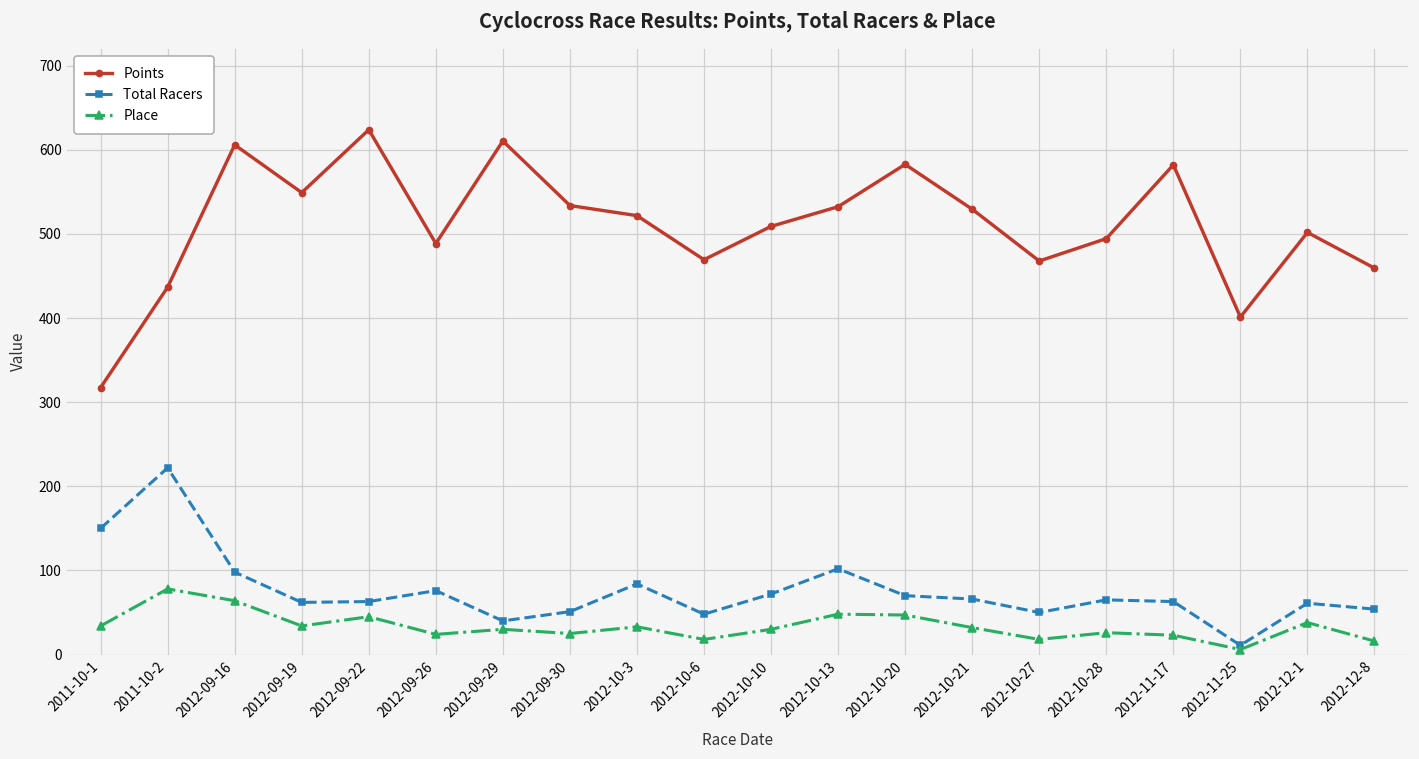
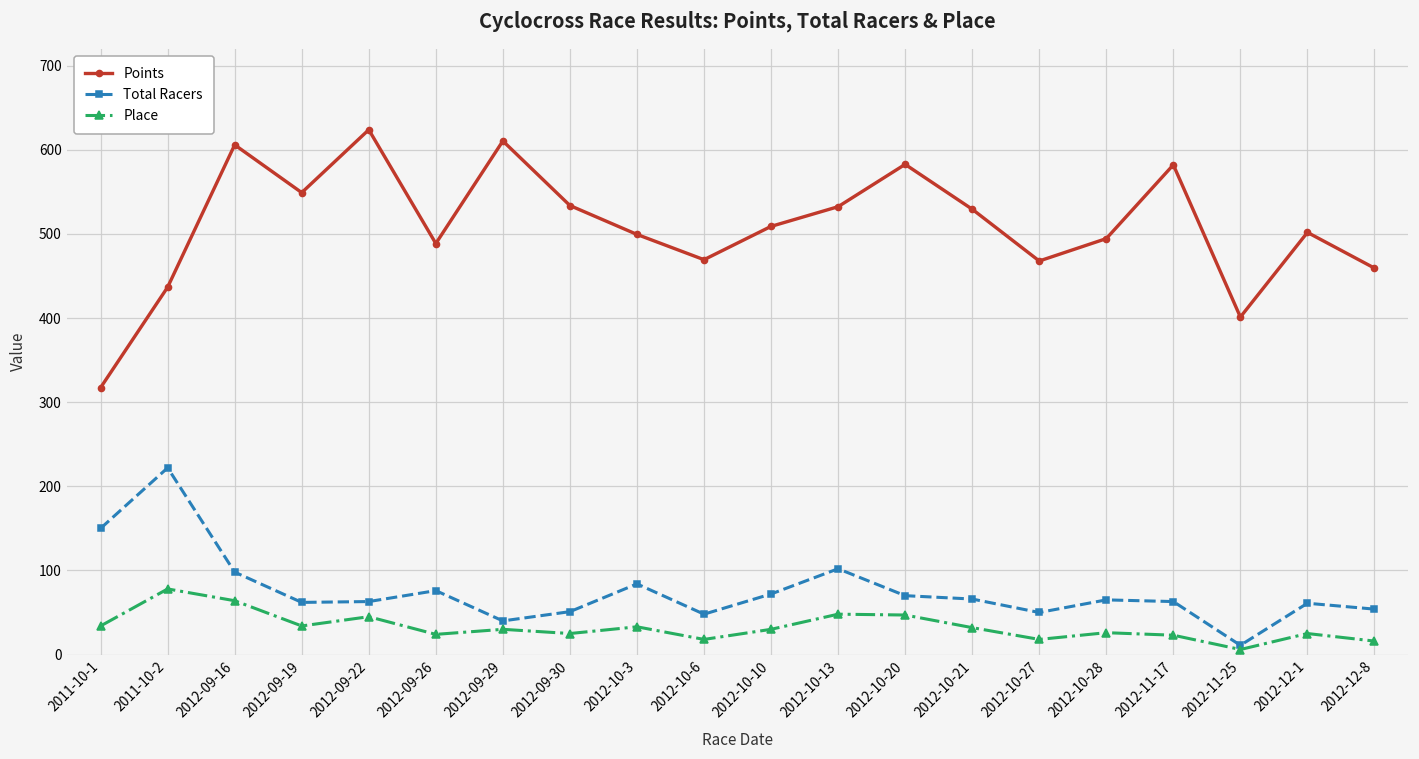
  {
    "Points": {
      "2011-10-1": 320,
      "2011-10-2": 440,
      "2012-09-16": 610,
      "2012-09-19": 550,
      "2012-09-22": 620,
      "2012-09-26": 490,
      "2012-09-29": 610,
      "2012-09-30": 530,
-     "2012-10-3": 520,
+     "2012-10-3": 500,
      "2012-10-6": 470,
      "2012-10-10": 510,
      "2012-10-13": 530,
      "2012-10-20": 580,
      "2012-10-21": 530,
      "2012-10-27": 470,
      "2012-10-28": 490,
      "2012-11-17": 580,
      "2012-11-25": 400,
      "2012-12-1": 500,
      "2012-12-8": 460
    },
    "Total Racers": {
      "2011-10-1": 150,
      "2011-10-2": 220,
      "2012-09-16": 100,
      "2012-09-19": 60,
      "2012-09-22": 60,
      "2012-09-26": 80,
      "2012-09-29": 40,
      "2012-09-30": 50,
      "2012-10-3": 80,
      "2012-10-6": 50,
      "2012-10-10": 70,
      "2012-10-13": 100,
      "2012-10-20": 70,
      "2012-10-21": 70,
      "2012-10-27": 50,
      "2012-10-28": 70,
      "2012-11-17": 60,
      "2012-11-25": 10,
      "2012-12-1": 60,
      "2012-12-8": 50
    },
    "Place": {
      "2011-10-1": 30,
      "2011-10-2": 80,
      "2012-09-16": 60,
      "2012-09-19": 30,
      "2012-09-22": 50,
      "2012-09-26": 20,
      "2012-09-29": 30,
      "2012-09-30": 30,
      "2012-10-3": 30,
      "2012-10-6": 20,
      "2012-10-10": 30,
      "2012-10-13": 50,
      "2012-10-20": 50,
      "2012-10-21": 30,
      "2012-10-27": 20,
      "2012-10-28": 30,
      "2012-11-17": 20,
      "2012-11-25": 10,
-     "2012-12-1": 40,
+     "2012-12-1": 30,
      "2012-12-8": 20
    }
  }
